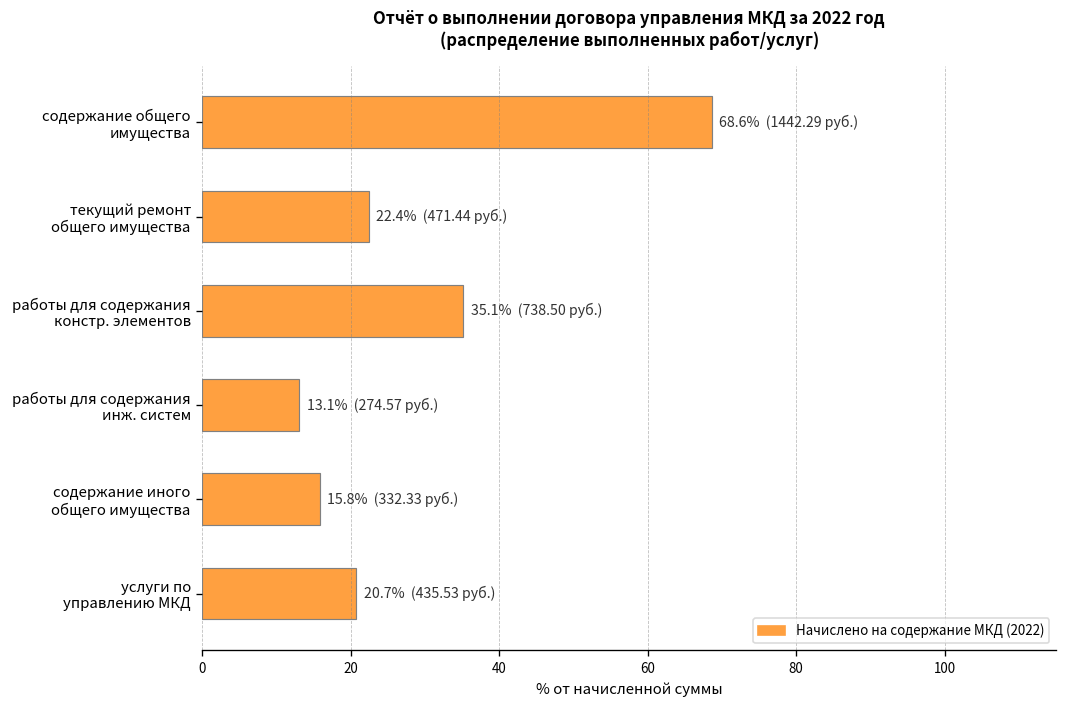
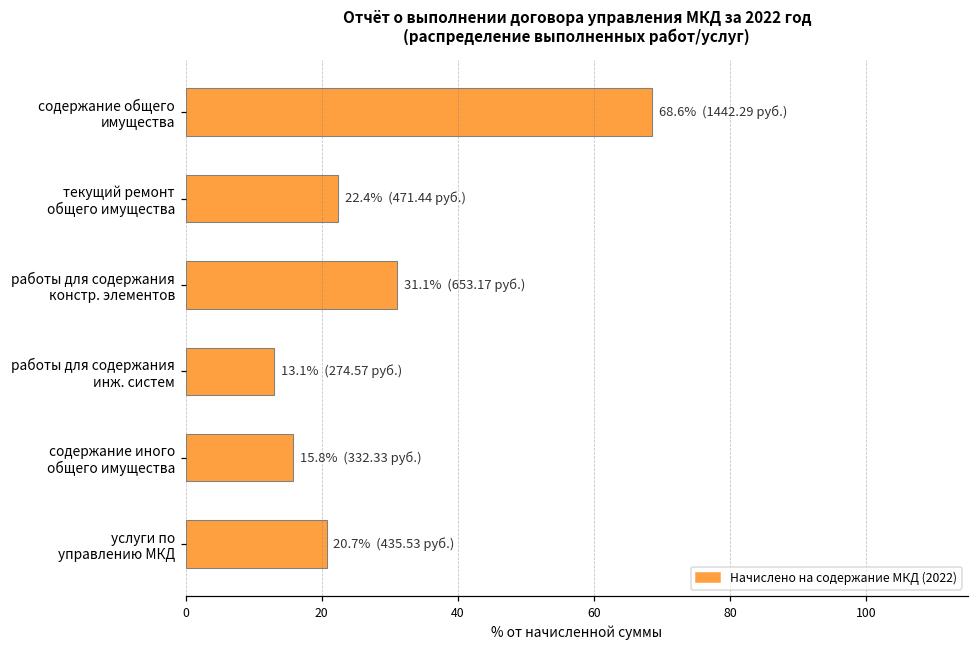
  {
    "содержание общего имущества": "68.6%",
    "текущий ремонт общего имущества": "22.4%",
-   "работы для содержания констр. элементов": "35.1% (738.50 руб.)",
+   "работы для содержания констр. элементов": "31.1% (653.17 руб.)",
    "работы для содержания инж. систем": "13.1%",
    "содержание иного общего имущества": "15.8%",
    "услуги по управлению МКД": "20.7%"
  }
